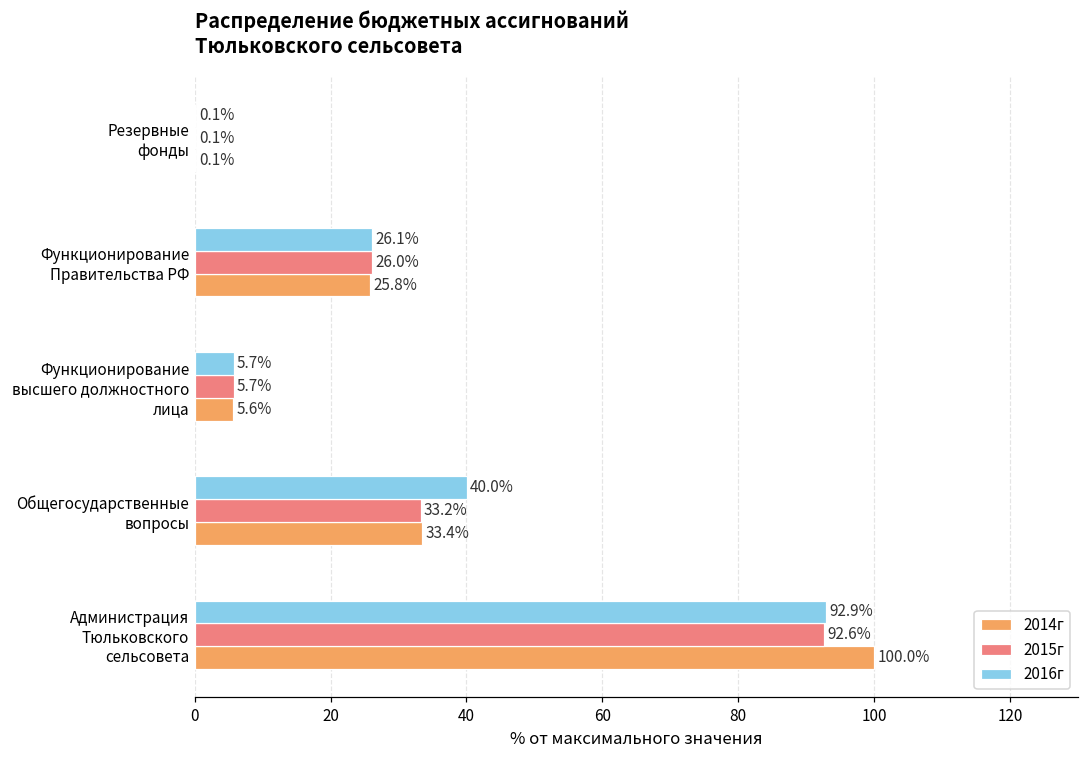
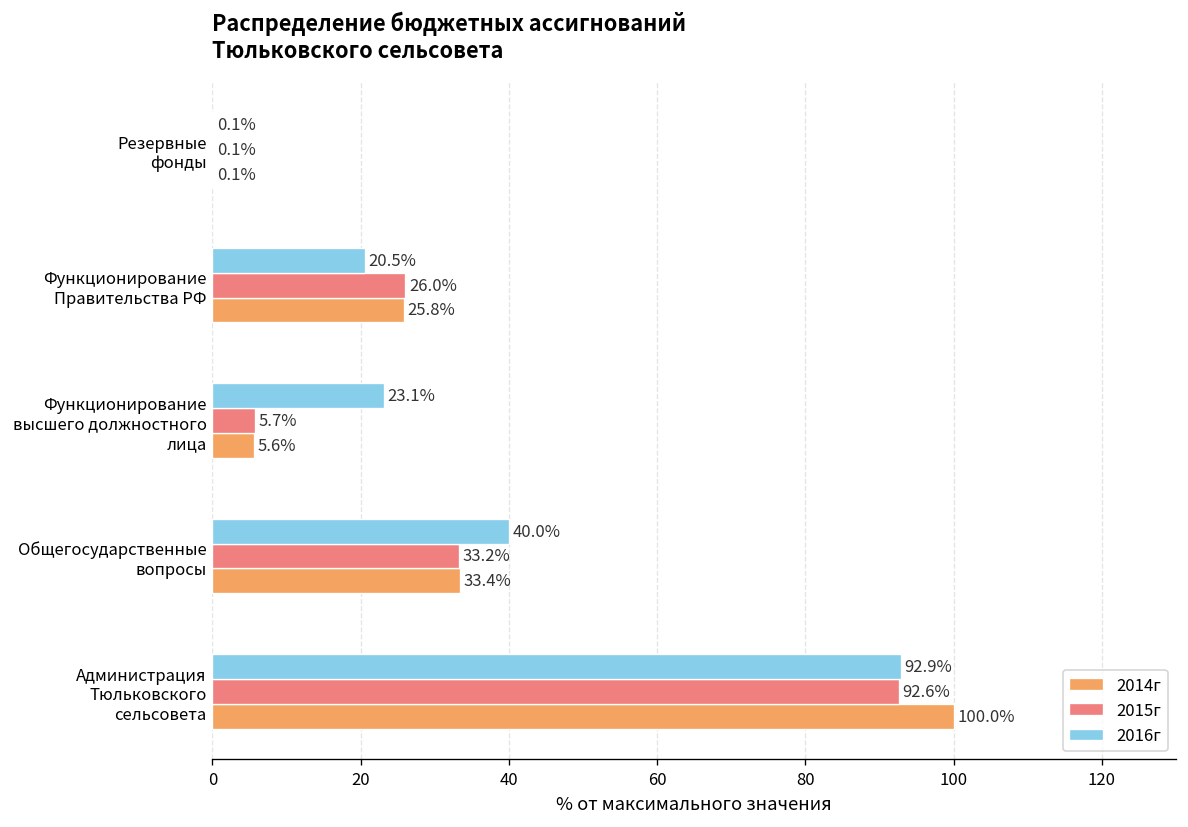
  {
    "2016г": {
      "Резервные фонды": "0.1%",
-     "Функционирование Правительства РФ": "26.1%",
-     "Функционирование высшего должностного лица": "5.7%",
+     "Функционирование Правительства РФ": "20.5%",
+     "Функционирование высшего должностного лица": "23.1%",
      "Общегосударственные вопросы": "40.0%",
      "Администрация Тюльковского сельсовета": "92.9%"
    }
  }
